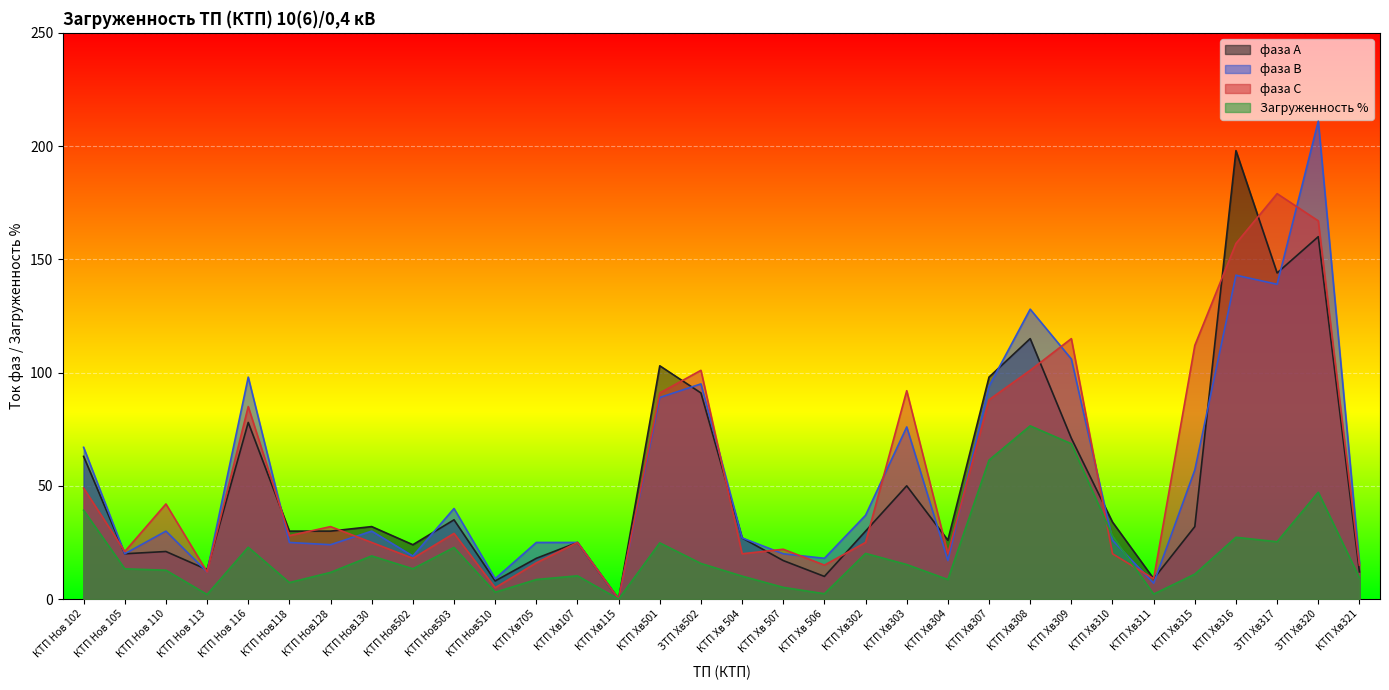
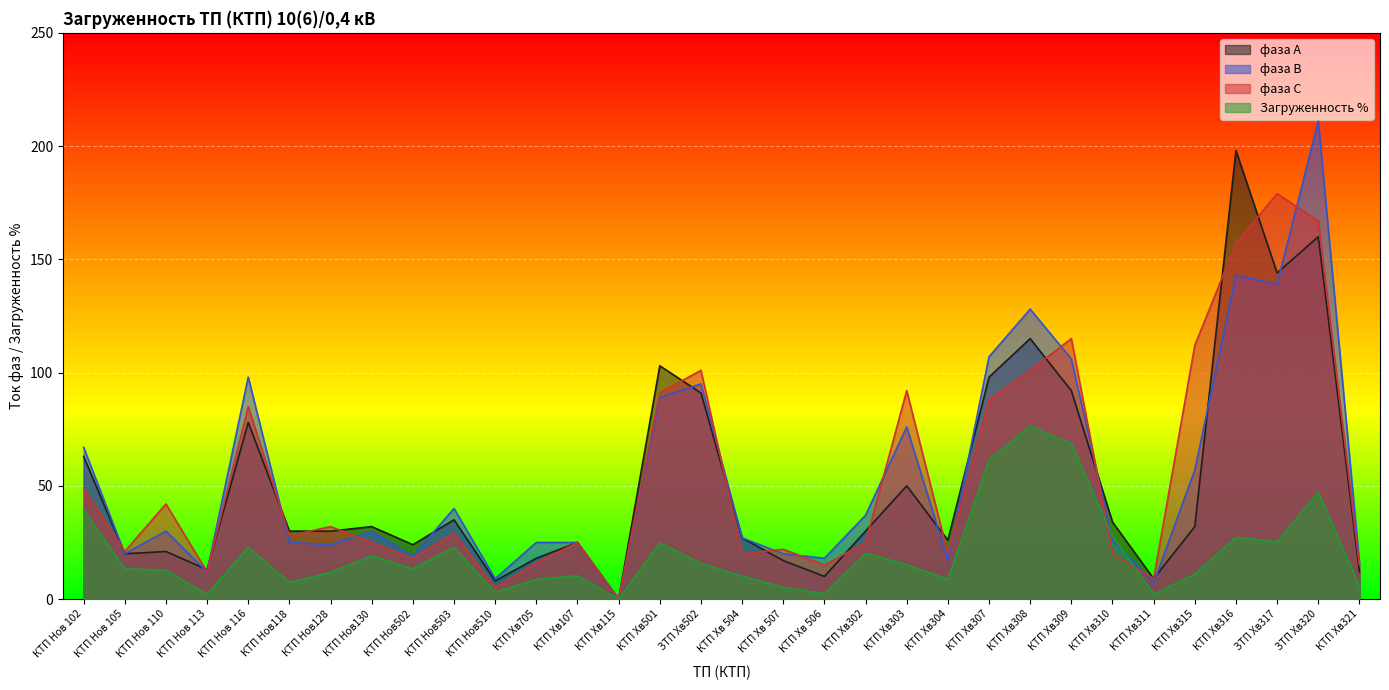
  {
    "фаза А": {
      "КТП Нов 102": 63,
      "КТП Нов 110": 21,
      "КТП Нов 116": 78,
      "КТП Нов118": 30,
      "КТП Нов128": 30,
      "КТП Нов130": 32,
      "КТП Нов502": 24,
      "КТП Нов503": 35,
      "КТП Хв705": 18,
      "КТП Хв501": 103,
      "ЗТП Хв502": 91,
      "КТП Хв 507": 17,
      "КТП Хв 506": 10,
      "КТП Хв302": 30,
      "КТП Хв303": 50,
      "КТП Хв304": 26,
      "КТП Хв307": 98,
      "КТП Хв308": 115,
-     "КТП Хв309": 71,
+     "КТП Хв309": 92,
      "КТП Хв310": 34,
      "КТП Хв315": 32,
      "КТП Хв316": 198,
      "ЗТП Хв317": 144,
      "ЗТП Хв320": 160,
      "КТП Хв321": 12
    },
    "фаза В": {
      "КТП Нов 102": 67,
      "КТП Нов 110": 30,
      "КТП Нов 116": 98,
      "КТП Нов118": 25,
      "КТП Нов128": 24,
      "КТП Нов130": 30,
      "КТП Нов503": 40,
      "КТП Хв705": 25,
      "КТП Хв501": 89,
      "ЗТП Хв502": 95,
      "КТП Хв 507": 20,
      "КТП Хв 506": 18,
      "КТП Хв302": 37,
      "КТП Хв303": 76,
      "КТП Хв304": 17,
-     "КТП Хв307": 94,
+     "КТП Хв307": 107,
      "КТП Хв308": 128,
      "КТП Хв309": 106,
      "КТП Хв310": 26,
      "КТП Хв311": 7,
      "КТП Хв315": 57,
      "КТП Хв316": 143,
      "ЗТП Хв317": 139,
      "ЗТП Хв320": 211
    },
    "фаза С": {
      "КТП Нов 102": 49,
      "КТП Нов 110": 42,
      "КТП Нов 116": 85,
      "КТП Нов118": 28,
      "КТП Нов128": 32,
      "КТП Нов130": 25,
      "КТП Нов503": 29,
      "КТП Нов510": 5,
      "КТП Хв705": 16,
      "КТП Хв501": 91,
      "ЗТП Хв502": 101,
      "КТП Хв 504": 20,
      "КТП Хв 507": 22,
      "КТП Хв 506": 15,
      "КТП Хв302": 25,
      "КТП Хв303": 92,
      "КТП Хв304": 20,
      "КТП Хв307": 88,
      "КТП Хв308": 101,
      "КТП Хв309": 115,
      "КТП Хв310": 20,
      "КТП Хв315": 112,
      "КТП Хв316": 157,
      "ЗТП Хв317": 179,
      "ЗТП Хв320": 167
    },
    "Загруженность %": {
      "КТП Нов 102": 39,
      "КТП Нов 105": 13,
      "КТП Нов 110": 13,
      "КТП Нов 113": 2,
      "КТП Нов 116": 23,
      "КТП Нов118": 7,
      "КТП Нов128": 12,
      "КТП Нов130": 19,
      "КТП Нов502": 13,
      "КТП Нов503": 23,
      "КТП Нов510": 3,
      "КТП Хв705": 9,
      "КТП Хв107": 10,
      "КТП Хв501": 25,
      "ЗТП Хв502": 16,
      "КТП Хв 504": 10,
      "КТП Хв 507": 5,
      "КТП Хв 506": 2,
      "КТП Хв302": 20,
      "КТП Хв303": 15,
      "КТП Хв304": 9,
      "КТП Хв307": 61,
      "КТП Хв308": 76,
      "КТП Хв309": 69,
      "КТП Хв310": 28,
      "КТП Хв311": 2,
      "КТП Хв315": 11,
      "КТП Хв316": 27,
      "ЗТП Хв317": 25,
      "ЗТП Хв320": 47,
-     "КТП Хв321": 9
+     "КТП Хв321": 6
    }
  }
